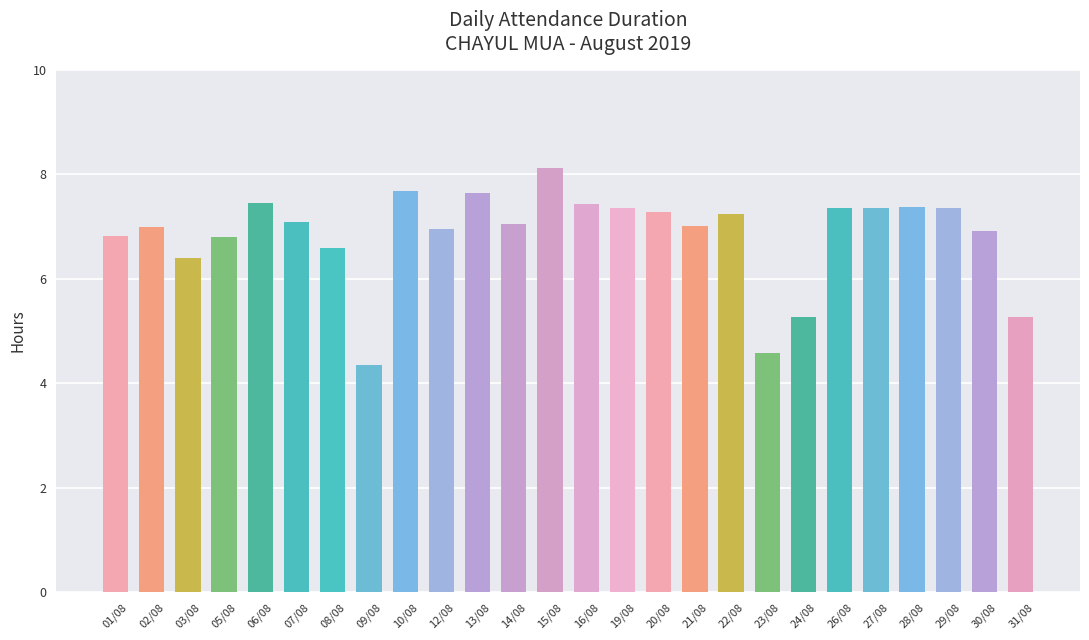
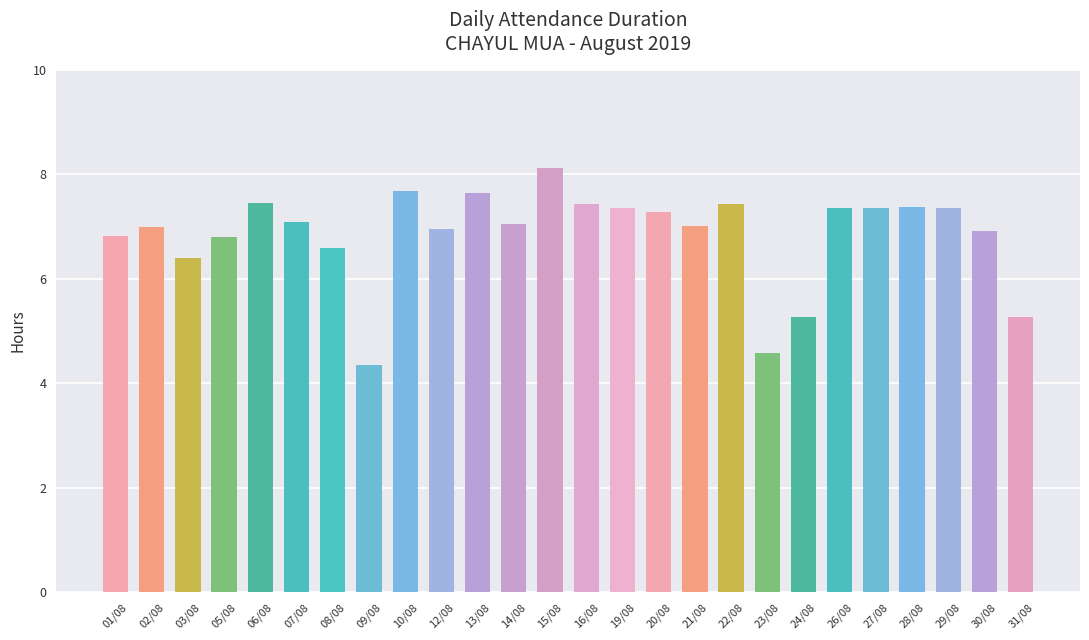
  {
    "01/08": 6.8,
    "02/08": 7.0,
    "03/08": 6.4,
    "05/08": 6.8,
    "06/08": 7.4,
    "07/08": 7.1,
    "08/08": 6.6,
    "09/08": 4.4,
    "10/08": 7.7,
    "12/08": 7.0,
    "13/08": 7.6,
    "14/08": 7.0,
    "15/08": 8.1,
    "16/08": 7.4,
    "19/08": 7.4,
    "20/08": 7.3,
    "21/08": 7.0,
-   "22/08": 7.2,
+   "22/08": 7.4,
    "23/08": 4.6,
    "24/08": 5.3,
    "26/08": 7.4,
    "27/08": 7.4,
    "28/08": 7.4,
    "29/08": 7.4,
    "30/08": 6.9,
    "31/08": 5.3
  }
